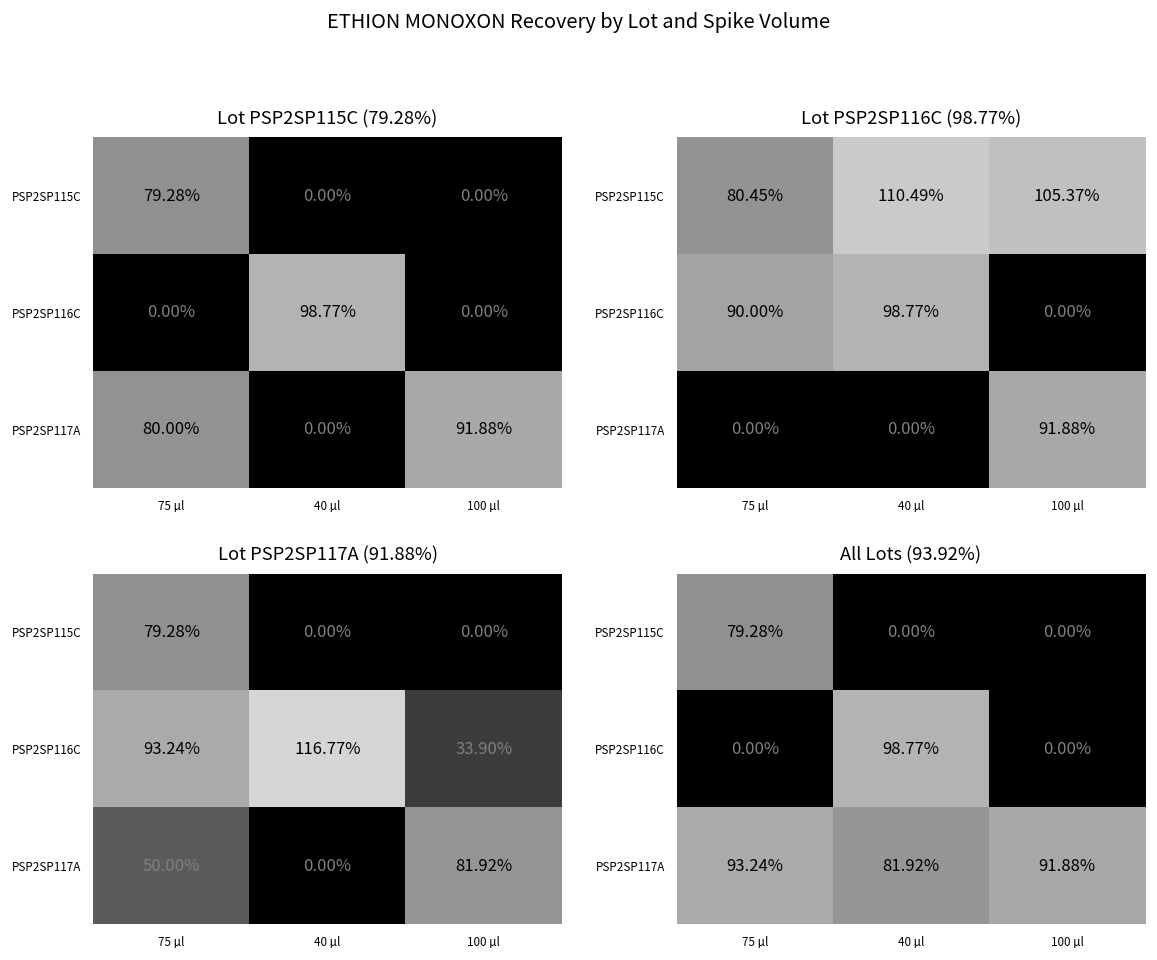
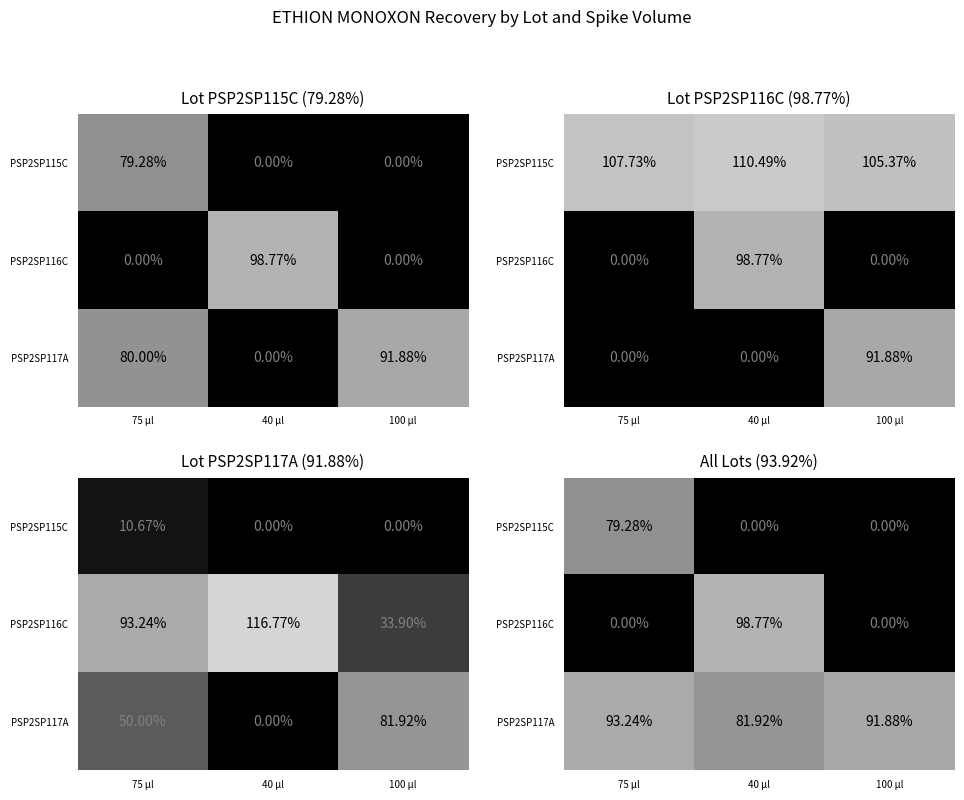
  {
    "Lot PSP2SP115C (79.28%)": {
      "PSP2SP115C": {
        "75 µl": "79.28%",
        "40 µl": "0.00%",
        "100 µl": "0.00%"
      },
      "PSP2SP116C": {
        "75 µl": "0.00%",
        "40 µl": "98.77%",
        "100 µl": "0.00%"
      },
      "PSP2SP117A": {
        "75 µl": "80.00%",
        "40 µl": "0.00%",
        "100 µl": "91.88%"
      }
    },
    "Lot PSP2SP116C (98.77%)": {
      "PSP2SP115C": {
-       "75 µl": "80.45%",
+       "75 µl": "107.73%",
        "40 µl": "110.49%",
        "100 µl": "105.37%"
      },
      "PSP2SP116C": {
-       "75 µl": "90.00%",
+       "75 µl": "0.00%",
        "40 µl": "98.77%",
        "100 µl": "0.00%"
      },
      "PSP2SP117A": {
        "75 µl": "0.00%",
        "40 µl": "0.00%",
        "100 µl": "91.88%"
      }
    },
    "Lot PSP2SP117A (91.88%)": {
      "PSP2SP115C": {
-       "75 µl": "79.28%",
+       "75 µl": "10.67%",
        "40 µl": "0.00%",
        "100 µl": "0.00%"
      },
      "PSP2SP116C": {
        "75 µl": "93.24%",
        "40 µl": "116.77%",
        "100 µl": "33.90%"
      },
      "PSP2SP117A": {
        "40 µl": "0.00%",
        "100 µl": "81.92%"
      }
    },
    "All Lots (93.92%)": {
      "PSP2SP115C": {
        "75 µl": "79.28%",
        "40 µl": "0.00%",
        "100 µl": "0.00%"
      },
      "PSP2SP116C": {
        "75 µl": "0.00%",
        "40 µl": "98.77%",
        "100 µl": "0.00%"
      },
      "PSP2SP117A": {
        "75 µl": "93.24%",
        "40 µl": "81.92%",
        "100 µl": "91.88%"
      }
    }
  }
